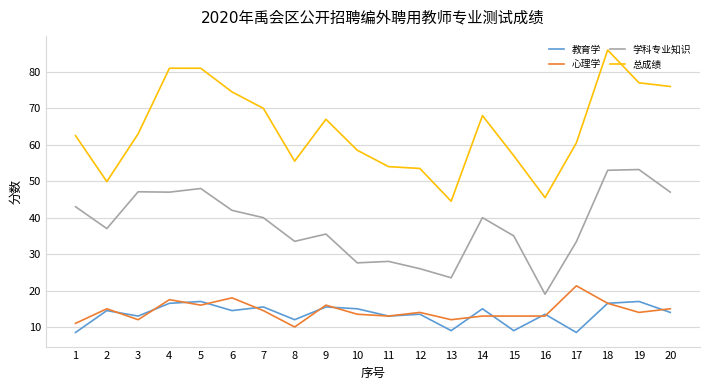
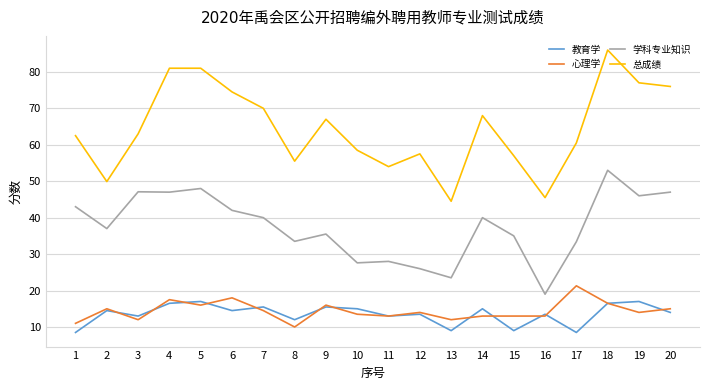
  {
    "教育学": {
      "1": 9,
      "3": 13,
      "4": 17,
      "5": 17,
      "6": 15,
      "7": 16,
      "8": 12,
      "10": 15,
      "13": 9,
      "14": 15,
      "15": 9,
      "17": 9,
      "19": 17,
      "20": 14
    },
    "心理学": {
      "1": 11,
      "3": 12,
      "4": 18,
      "5": 16,
      "6": 18,
      "7": 15,
      "8": 10,
      "10": 14,
      "13": 12,
      "14": 13,
      "15": 13,
      "17": 21,
      "19": 14,
      "20": 15
    },
    "学科专业知识": {
      "1": 43,
      "2": 37,
      "3": 47,
      "4": 47,
      "5": 48,
      "6": 42,
      "7": 40,
      "8": 34,
      "9": 36,
      "10": 28,
      "11": 28,
      "12": 26,
      "13": 24,
      "14": 40,
      "15": 35,
      "16": 19,
      "17": 33,
      "18": 53,
-     "19": 53,
+     "19": 46,
      "20": 47
    },
    "总成绩": {
      "1": 63,
      "2": 50,
      "3": 63,
      "4": 81,
      "5": 81,
      "6": 75,
      "7": 70,
      "8": 56,
      "9": 67,
      "10": 59,
      "11": 54,
-     "12": 54,
+     "12": 58,
      "13": 45,
      "14": 68,
      "15": 57,
      "16": 46,
      "17": 61,
      "18": 86,
      "19": 77,
      "20": 76
    }
  }
